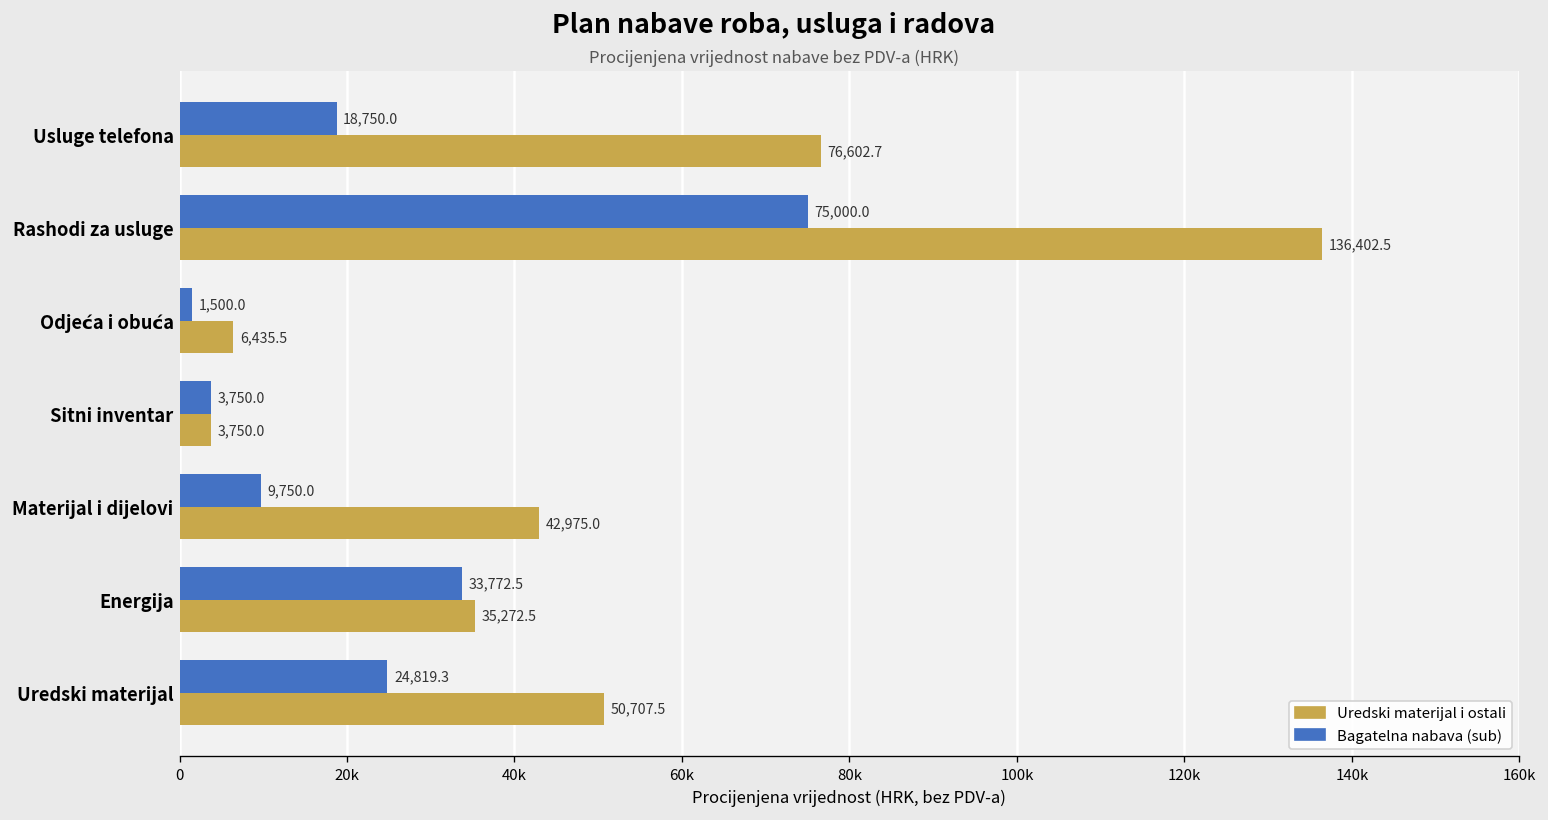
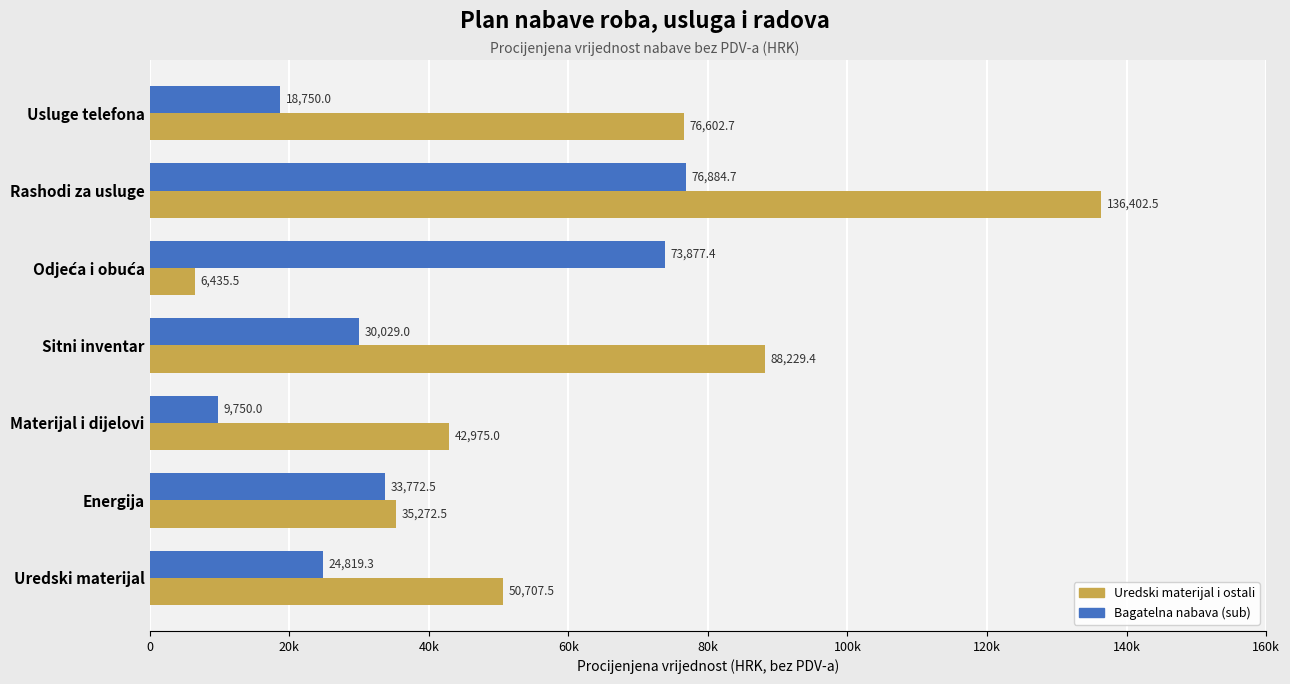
  {
    "Uredski materijal i ostali": {
      "Usluge telefona": "76,602.7",
      "Rashodi za usluge": "136,402.5",
      "Odjeća i obuća": "6,435.5",
-     "Sitni inventar": "3,750.0",
+     "Sitni inventar": "88,229.4",
      "Materijal i dijelovi": "42,975.0",
      "Energija": "35,272.5",
      "Uredski materijal": "50,707.5"
    },
    "Bagatelna nabava (sub)": {
      "Usluge telefona": "18,750.0",
-     "Rashodi za usluge": "75,000.0",
-     "Odjeća i obuća": "1,500.0",
-     "Sitni inventar": "3,750.0",
+     "Rashodi za usluge": "76,884.7",
+     "Odjeća i obuća": "73,877.4",
+     "Sitni inventar": "30,029.0",
      "Materijal i dijelovi": "9,750.0",
      "Energija": "33,772.5",
      "Uredski materijal": "24,819.3"
    }
  }
